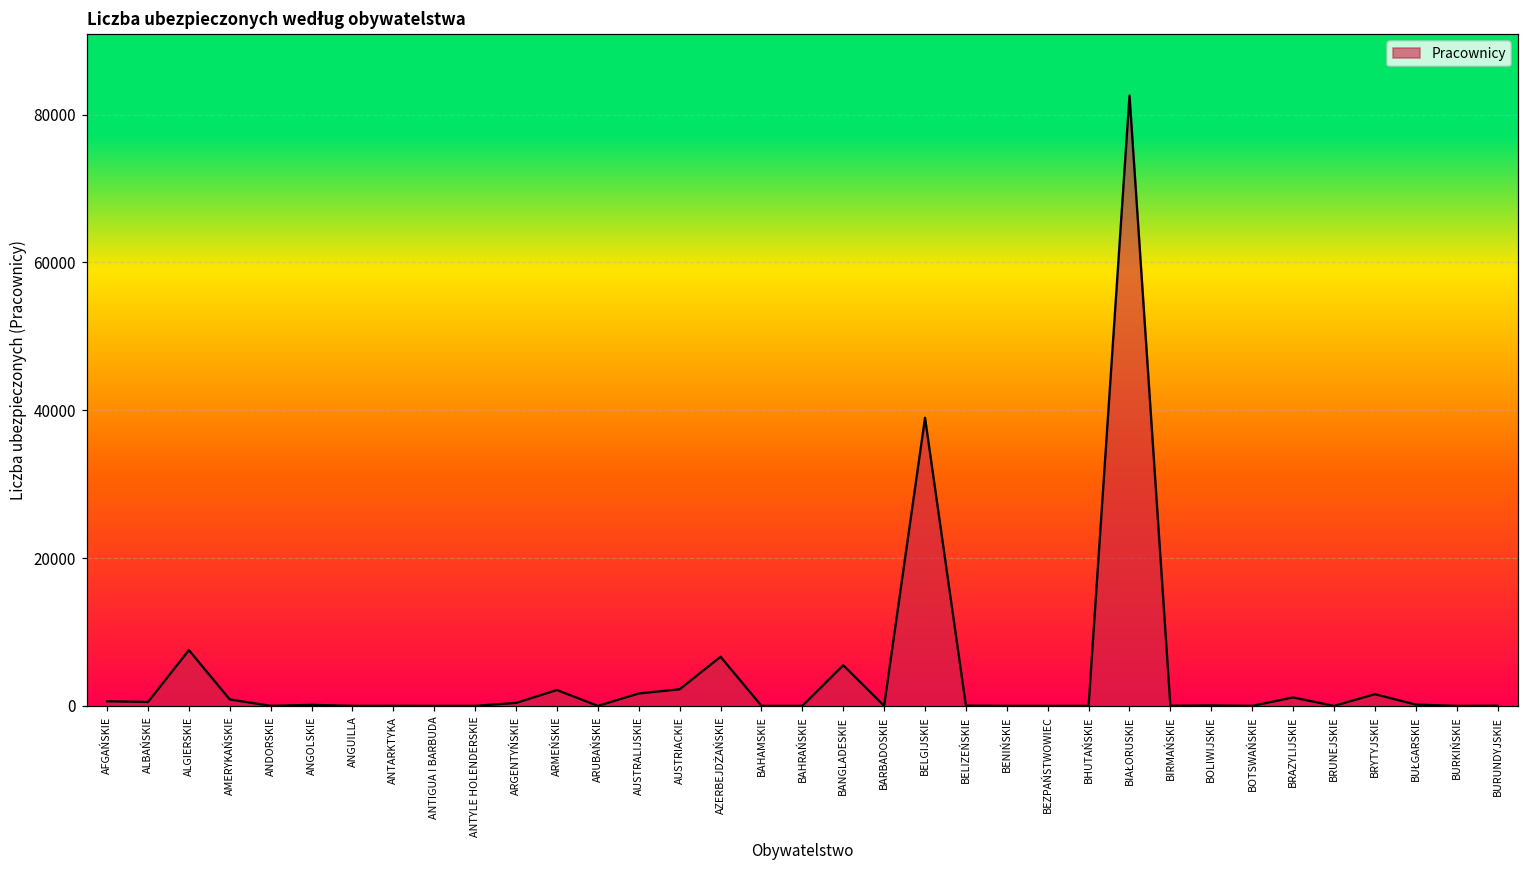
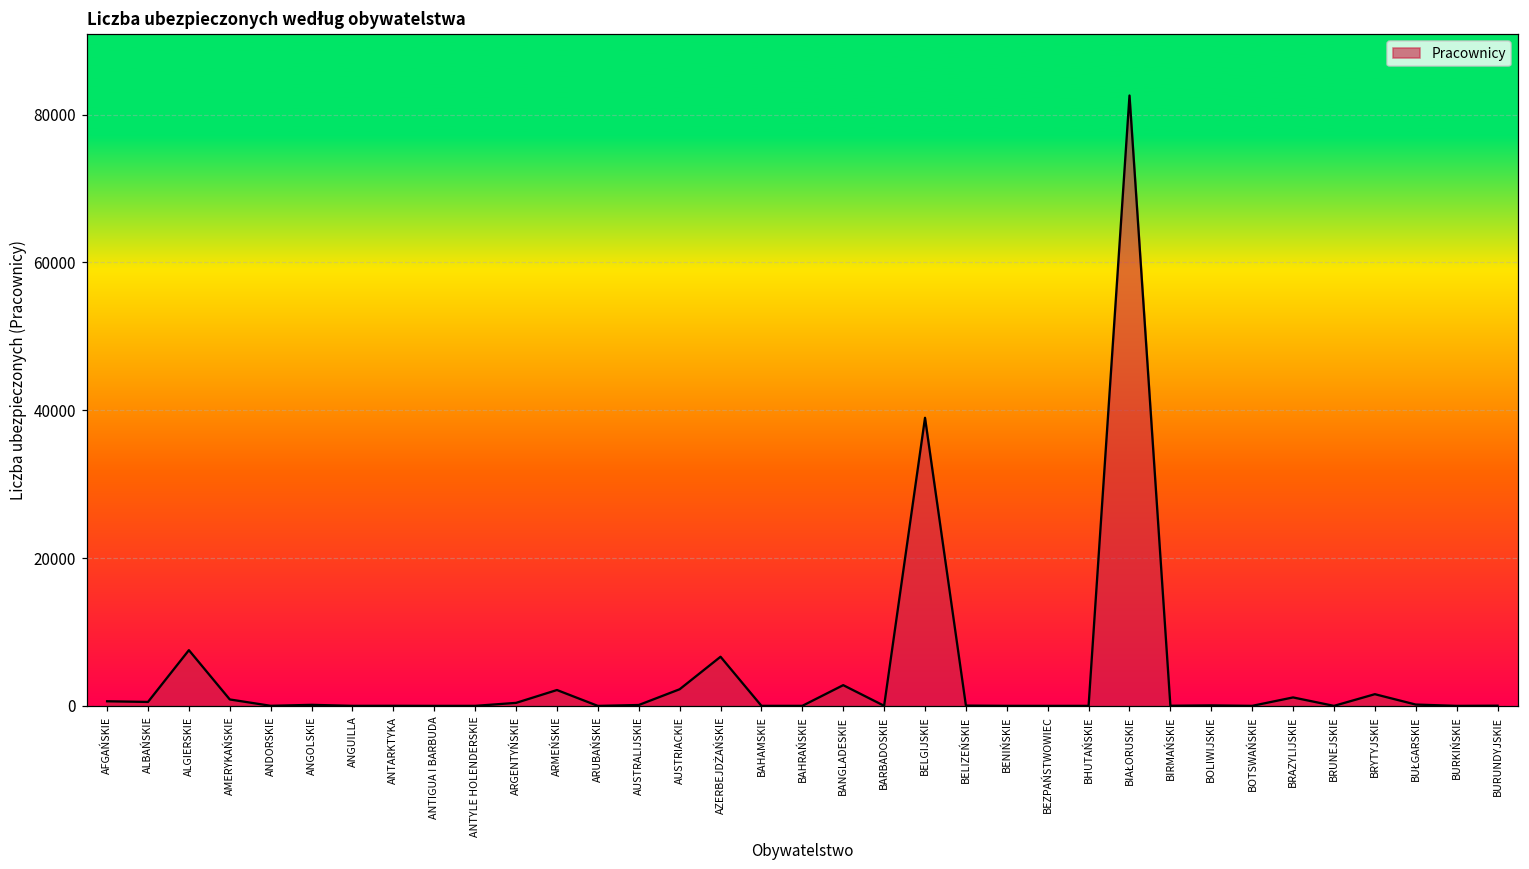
  {
    "AFGAŃSKIE": 1000,
    "ALBAŃSKIE": 1000,
    "ALGIERSKIE": 8000,
    "AMERYKAŃSKIE": 1000,
    "ANDORSKIE": 0,
    "ANGOLSKIE": 0,
    "ANGUILLA": 0,
    "ANTARKTYKA": 0,
    "ANTIGUA I BARBUDA": 0,
    "ANTYLE HOLENDERSKIE": 0,
    "ARGENTYŃSKIE": 0,
    "ARMEŃSKIE": 2000,
    "ARUBAŃSKIE": 0,
-   "AUSTRALIJSKIE": 2000,
+   "AUSTRALIJSKIE": 0,
    "AUSTRIACKIE": 2000,
    "AZERBEJDŻAŃSKIE": 7000,
    "BAHAMSKIE": 0,
    "BAHRAŃSKIE": 0,
-   "BANGLADESKIE": 6000,
+   "BANGLADESKIE": 3000,
    "BARBADOSKIE": 0,
    "BELGIJSKIE": 39000,
    "BELIZEŃSKIE": 0,
    "BENIŃSKIE": 0,
    "BEZPAŃSTWOWIEC": 0,
    "BHUTAŃSKIE": 0,
    "BIAŁORUSKIE": 83000,
    "BIRMAŃSKIE": 0,
    "BOLIWIJSKIE": 0,
    "BOTSWAŃSKIE": 0,
    "BRAZYLIJSKIE": 1000,
    "BRUNEJSKIE": 0,
    "BRYTYJSKIE": 2000,
    "BUŁGARSKIE": 0,
    "BURKIŃSKIE": 0,
    "BURUNDYJSKIE": 0
  }
